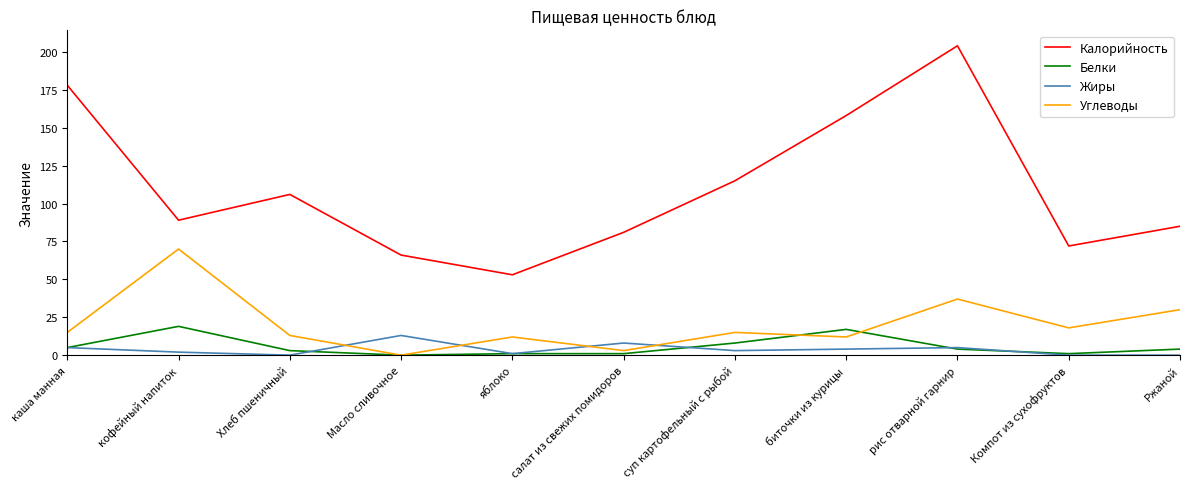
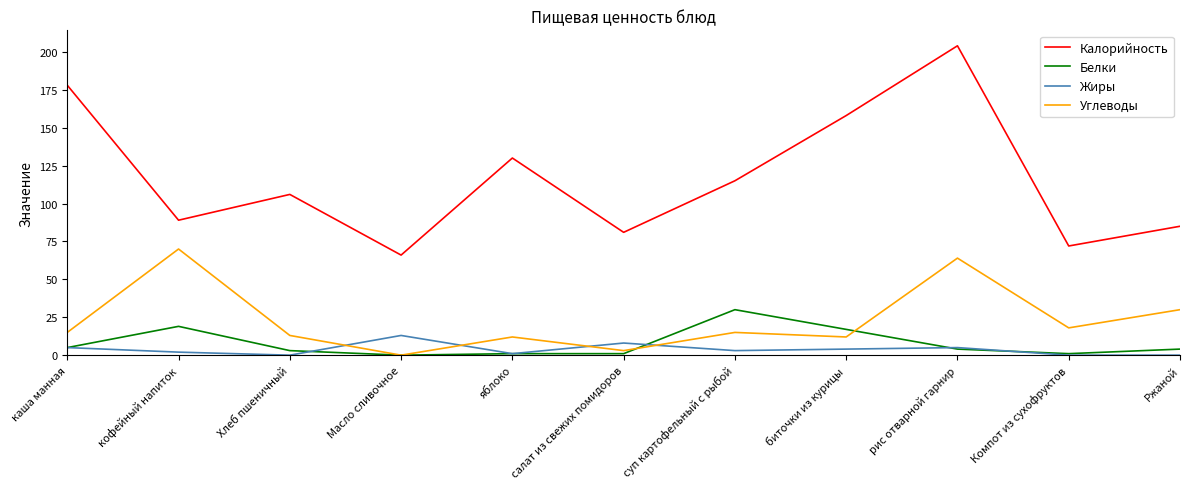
  {
    "Калорийность": {
      "каша манная": 178,
      "кофейный напиток": 89,
      "Хлеб пшеничный": 106,
      "Масло сливочное": 66,
-     "яблоко": 53,
+     "яблоко": 130,
      "салат из свежих помидоров": 81,
      "суп картофельный с рыбой": 115,
      "биточки из курицы": 158,
      "рис отварной гарнир": 204,
      "Компот из сухофруктов": 72,
      "Ржаной": 85
    },
    "Белки": {
      "кофейный напиток": 19,
      "Хлеб пшеничный": 3,
      "салат из свежих помидоров": 1,
-     "суп картофельный с рыбой": 8,
+     "суп картофельный с рыбой": 30,
      "биточки из курицы": 17,
      "Ржаной": 4
    },
    "Жиры": {
      "кофейный напиток": 2,
      "Хлеб пшеничный": 0,
      "Масло сливочное": 13,
      "салат из свежих помидоров": 8,
      "суп картофельный с рыбой": 3,
      "биточки из курицы": 4,
      "Ржаной": 0
    },
    "Углеводы": {
      "каша манная": 15,
      "кофейный напиток": 70,
      "Хлеб пшеничный": 13,
      "яблоко": 12,
      "салат из свежих помидоров": 3,
      "суп картофельный с рыбой": 15,
      "биточки из курицы": 12,
-     "рис отварной гарнир": 37,
+     "рис отварной гарнир": 64,
      "Компот из сухофруктов": 18,
      "Ржаной": 30
    }
  }
